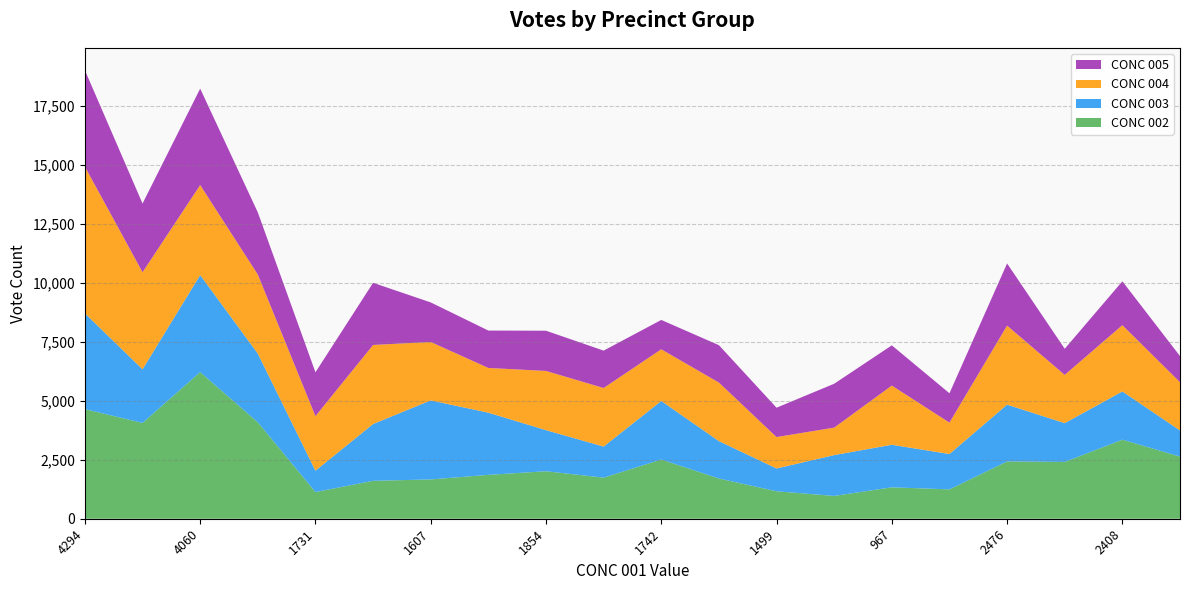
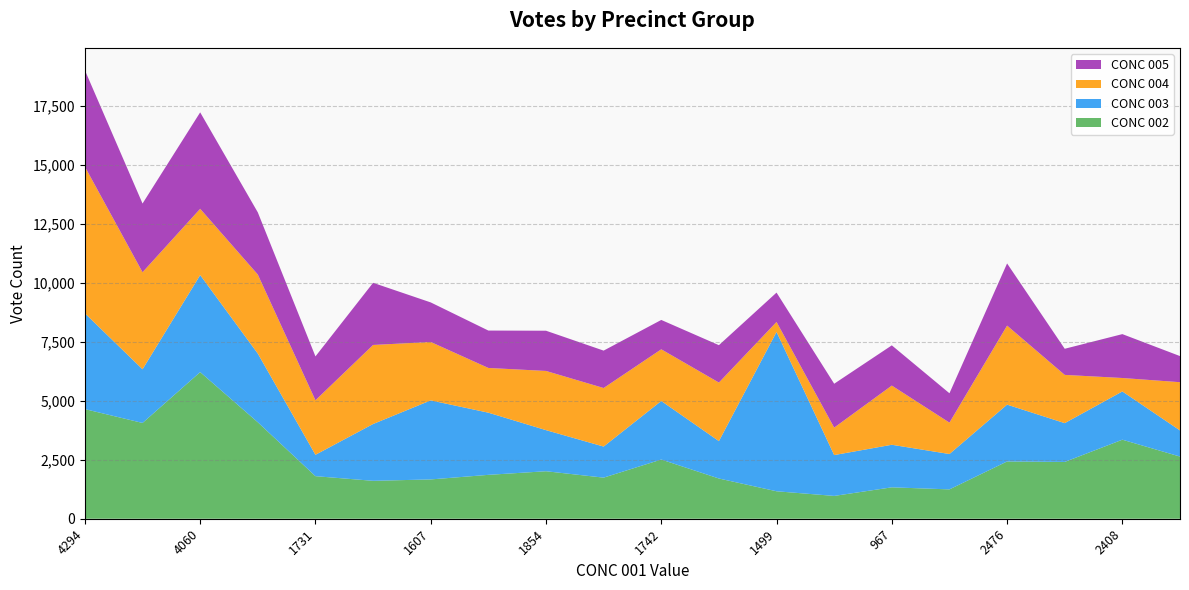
  {
    "CONC 002": {
      "4294": "4,600",
      "4060": "6,200",
-     "1731": "1,100",
+     "1731": "1,800",
      "1607": "1,700",
      "1854": "2,000",
      "1742": "2,500",
      "1499": "1,200",
      "967": "1,300",
      "2476": "2,400",
      "2408": "3,400"
    },
    "CONC 003": {
      "4294": "4,100",
      "4060": "4,100",
      "1731": "900",
      "1607": "3,400",
      "1854": "1,700",
      "1742": "2,500",
-     "1499": "1,000",
+     "1499": "6,800",
      "967": "1,800",
      "2476": "2,400",
      "2408": "2,000"
    },
    "CONC 004": {
      "4294": "6,200",
-     "4060": "3,800",
+     "4060": "2,800",
      "1731": "2,300",
      "1607": "2,500",
      "1854": "2,500",
      "1742": "2,200",
-     "1499": "1,300",
+     "1499": "400",
      "967": "2,500",
      "2476": "3,400",
-     "2408": "2,800"
+     "2408": "600"
    },
    "CONC 005": {
      "4294": "4,100",
      "4060": "4,100",
      "1731": "1,900",
      "1607": "1,700",
      "1854": "1,700",
      "1742": "1,200",
      "1499": "1,200",
      "967": "1,700",
      "2476": "2,600",
      "2408": "1,900"
    }
  }
